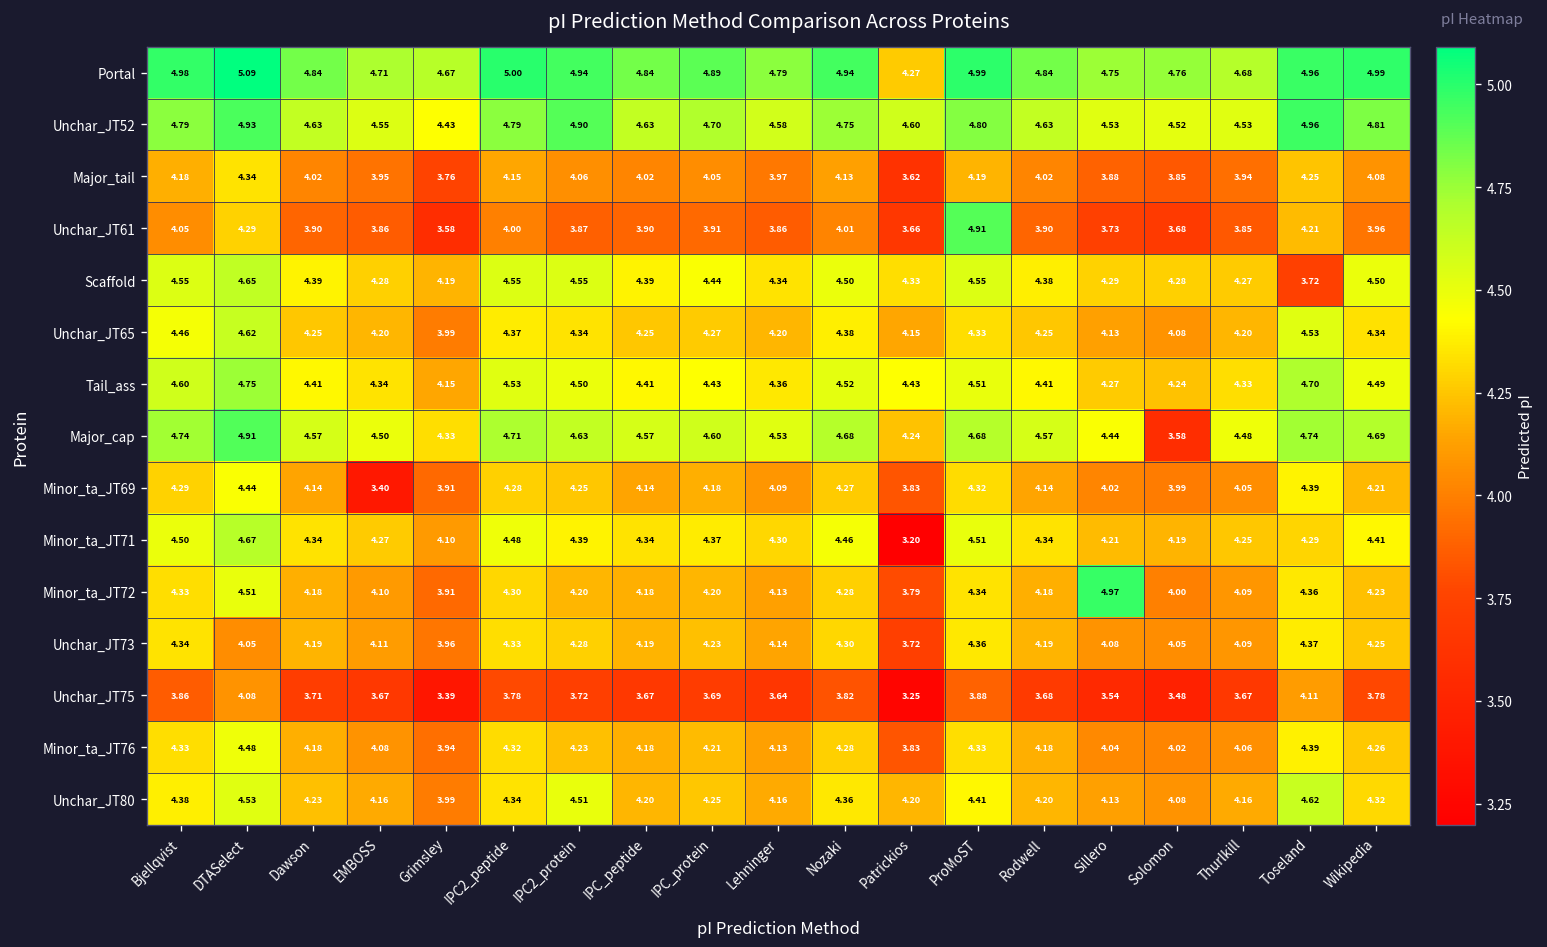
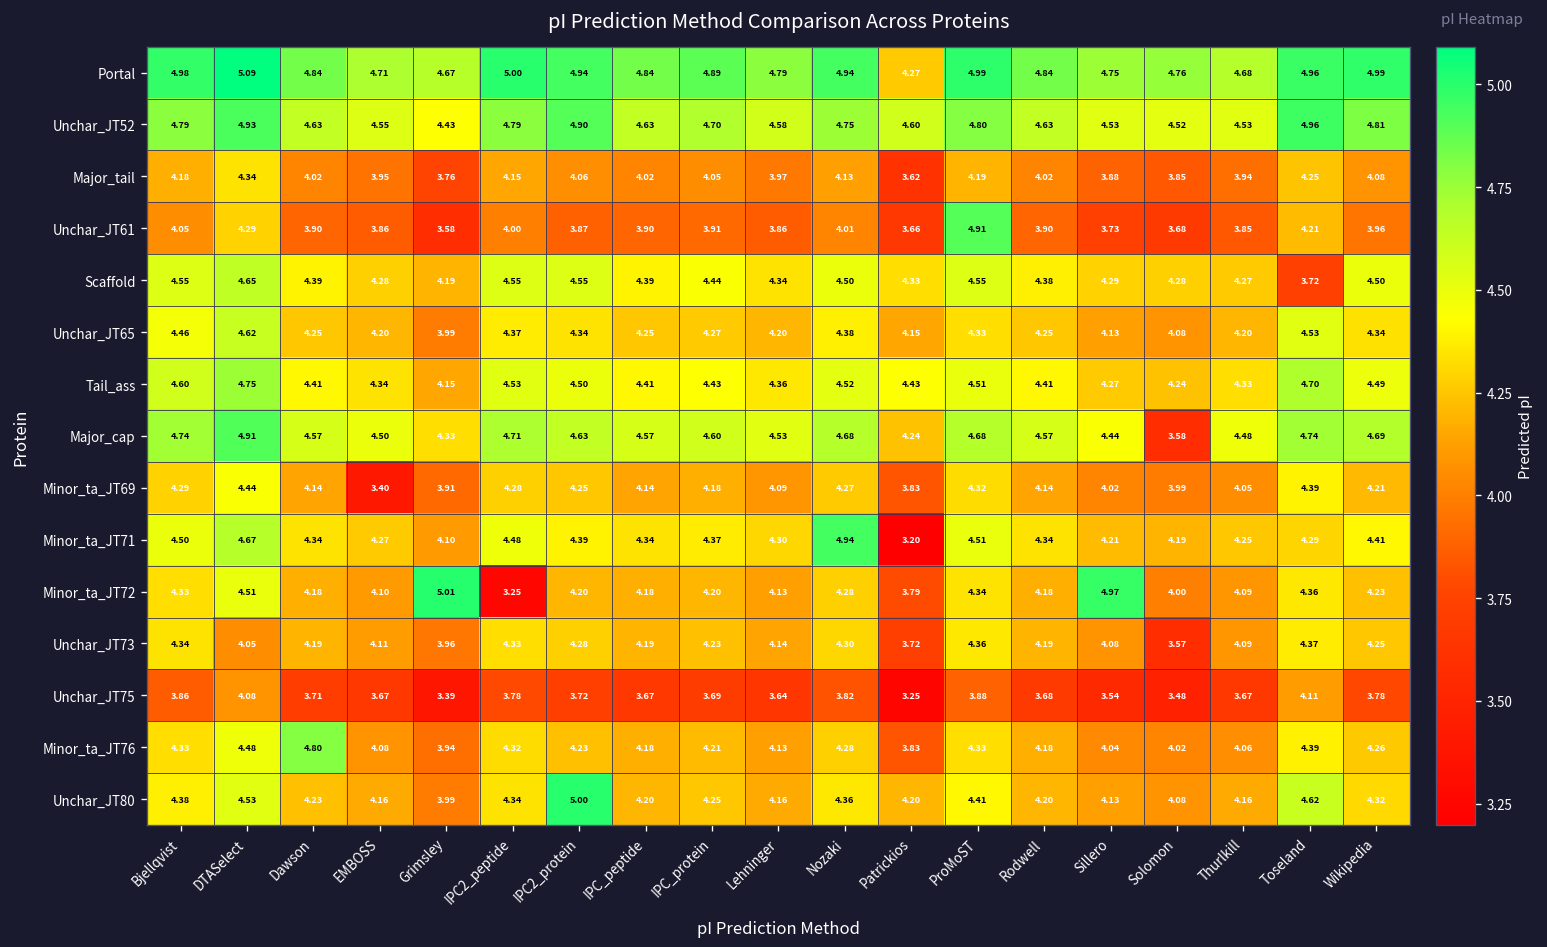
  {
    "Minor_ta_JT71": {
      "Bjellqvist": 4.50,
      "DTASelect": 4.67,
      "Dawson": 4.34,
      "EMBOSS": 4.27,
      "Grimsley": 4.10,
      "IPC2_peptide": 4.48,
      "IPC2_protein": 4.39,
      "IPC_peptide": 4.34,
      "IPC_protein": 4.37,
      "Lehninger": 4.30,
-     "Nozaki": 4.46,
+     "Nozaki": 4.94,
      "Patrickios": 3.20,
      "ProMoST": 4.51,
      "Rodwell": 4.34,
      "Sillero": 4.21,
      "Solomon": 4.19,
      "Thurlkill": 4.25,
      "Toseland": 4.29,
      "Wikipedia": 4.41
    },
    "Minor_ta_JT72": {
      "Bjellqvist": 4.33,
      "DTASelect": 4.51,
      "Dawson": 4.18,
      "EMBOSS": 4.10,
-     "Grimsley": 3.91,
-     "IPC2_peptide": 4.30,
+     "Grimsley": 5.01,
+     "IPC2_peptide": 3.25,
      "IPC2_protein": 4.20,
      "IPC_peptide": 4.18,
      "IPC_protein": 4.20,
      "Lehninger": 4.13,
      "Nozaki": 4.28,
      "Patrickios": 3.79,
      "ProMoST": 4.34,
      "Rodwell": 4.18,
      "Sillero": 4.97,
      "Solomon": 4.00,
      "Thurlkill": 4.09,
      "Toseland": 4.36,
      "Wikipedia": 4.23
    },
    "Unchar_JT73": {
      "Bjellqvist": 4.34,
      "DTASelect": 4.05,
      "Dawson": 4.19,
      "EMBOSS": 4.11,
      "Grimsley": 3.96,
      "IPC2_peptide": 4.33,
      "IPC2_protein": 4.28,
      "IPC_peptide": 4.19,
      "IPC_protein": 4.23,
      "Lehninger": 4.14,
      "Nozaki": 4.30,
      "Patrickios": 3.72,
      "ProMoST": 4.36,
      "Rodwell": 4.19,
      "Sillero": 4.08,
-     "Solomon": 4.05,
+     "Solomon": 3.57,
      "Thurlkill": 4.09,
      "Toseland": 4.37,
      "Wikipedia": 4.25
    },
    "Minor_ta_JT76": {
      "Bjellqvist": 4.33,
      "DTASelect": 4.48,
-     "Dawson": 4.18,
+     "Dawson": 4.80,
      "EMBOSS": 4.08,
      "Grimsley": 3.94,
      "IPC2_peptide": 4.32,
      "IPC2_protein": 4.23,
      "IPC_peptide": 4.18,
      "IPC_protein": 4.21,
      "Lehninger": 4.13,
      "Nozaki": 4.28,
      "Patrickios": 3.83,
      "ProMoST": 4.33,
      "Rodwell": 4.18,
      "Sillero": 4.04,
      "Solomon": 4.02,
      "Thurlkill": 4.06,
      "Toseland": 4.39,
      "Wikipedia": 4.26
    },
    "Unchar_JT80": {
      "Bjellqvist": 4.38,
      "DTASelect": 4.53,
      "Dawson": 4.23,
      "EMBOSS": 4.16,
      "Grimsley": 3.99,
      "IPC2_peptide": 4.34,
-     "IPC2_protein": 4.51,
+     "IPC2_protein": 5.00,
      "IPC_peptide": 4.20,
      "IPC_protein": 4.25,
      "Lehninger": 4.16,
      "Nozaki": 4.36,
      "Patrickios": 4.20,
      "ProMoST": 4.41,
      "Rodwell": 4.20,
      "Sillero": 4.13,
      "Solomon": 4.08,
      "Thurlkill": 4.16,
      "Toseland": 4.62,
      "Wikipedia": 4.32
    }
  }
